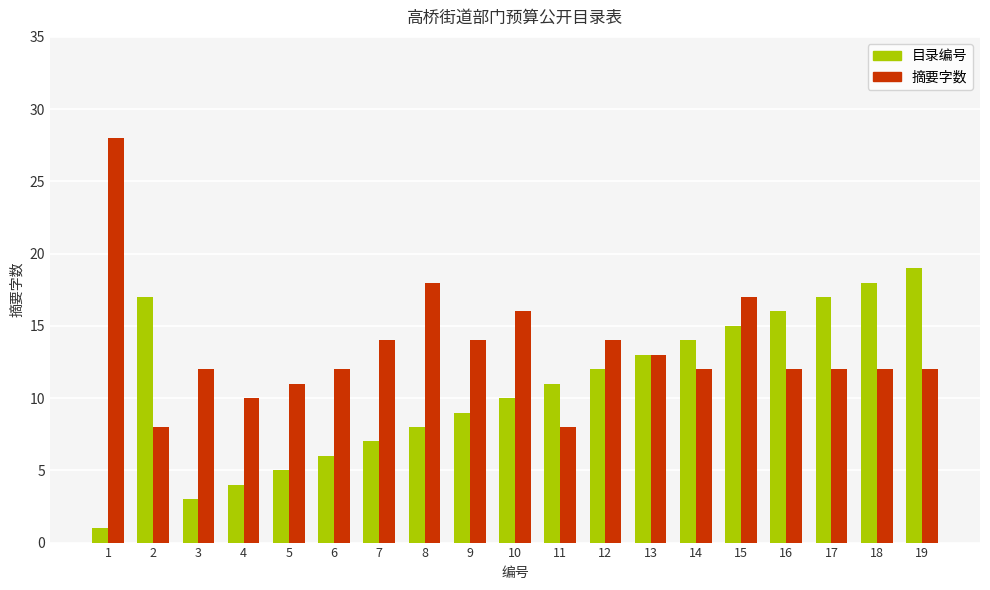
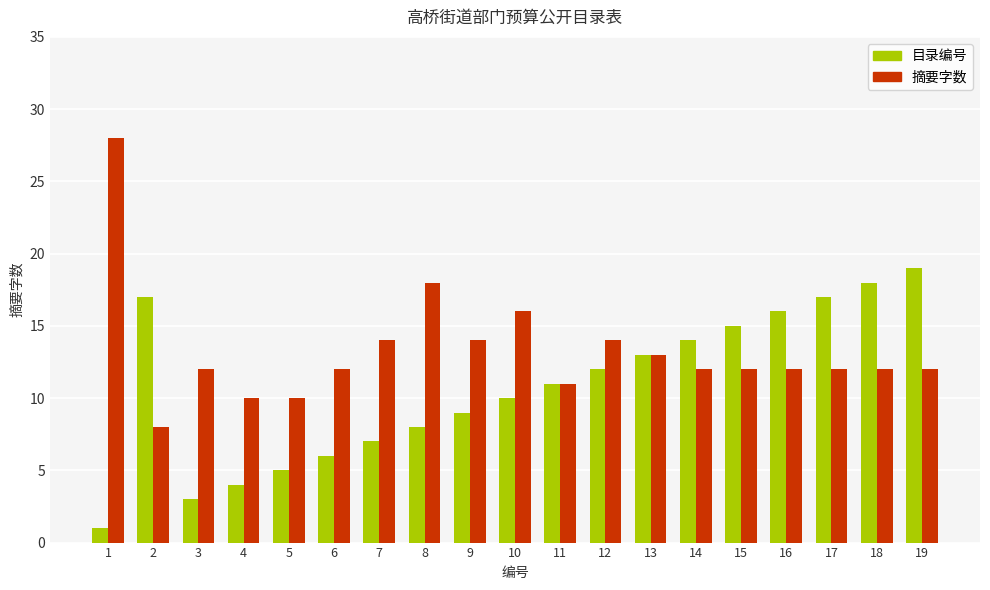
  {
    "目录编号": {
      "1": 1,
      "2": 17,
      "3": 3,
      "4": 4,
      "5": 5,
      "6": 6,
      "7": 7,
      "8": 8,
      "9": 9,
      "10": 10,
      "11": 11,
      "12": 12,
      "13": 13,
      "14": 14,
      "15": 15,
      "16": 16,
      "17": 17,
      "18": 18,
      "19": 19
    },
    "摘要字数": {
      "1": 28,
      "2": 8,
      "3": 12,
      "4": 10,
-     "5": 11,
+     "5": 10,
      "6": 12,
      "7": 14,
      "8": 18,
      "9": 14,
      "10": 16,
-     "11": 8,
+     "11": 11,
      "12": 14,
      "13": 13,
      "14": 12,
-     "15": 17,
+     "15": 12,
      "16": 12,
      "17": 12,
      "18": 12,
      "19": 12
    }
  }
